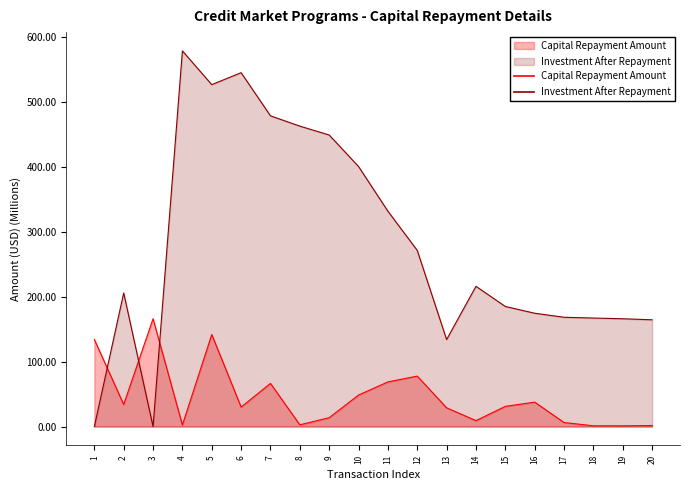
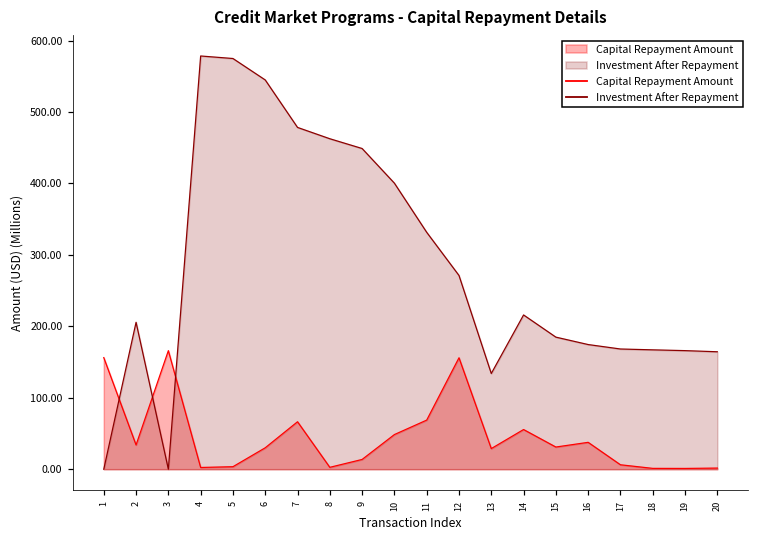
  {
    "Capital Repayment Amount": {
-     "1": 130,
+     "1": 160,
      "2": 30,
      "3": 170,
      "4": 0,
-     "5": 140,
+     "5": 0,
      "6": 30,
      "7": 70,
      "8": 0,
      "9": 10,
      "10": 50,
      "11": 70,
-     "12": 80,
+     "12": 160,
      "13": 30,
-     "14": 10,
+     "14": 60,
      "15": 30,
      "16": 40,
      "17": 10,
      "18": 0,
      "19": 0,
      "20": 0
    },
    "Investment After Repayment": {
      "1": 0,
      "2": 210,
      "3": 0,
      "4": 580,
-     "5": 530,
+     "5": 570,
      "6": 540,
      "7": 480,
      "8": 460,
      "9": 450,
      "10": 400,
      "11": 330,
      "12": 270,
      "13": 130,
      "14": 220,
      "15": 180,
      "16": 170,
      "17": 170,
      "18": 170,
      "19": 170,
      "20": 160
    }
  }
